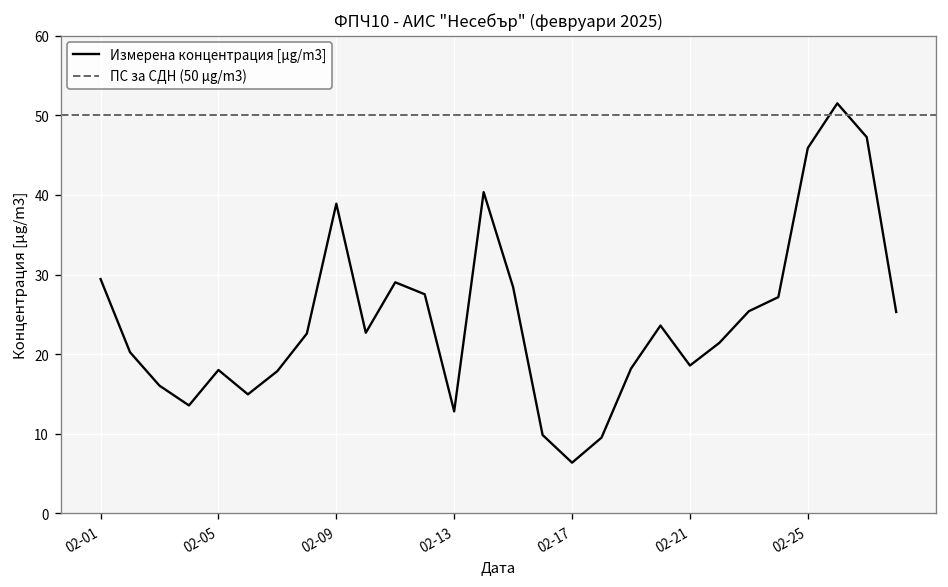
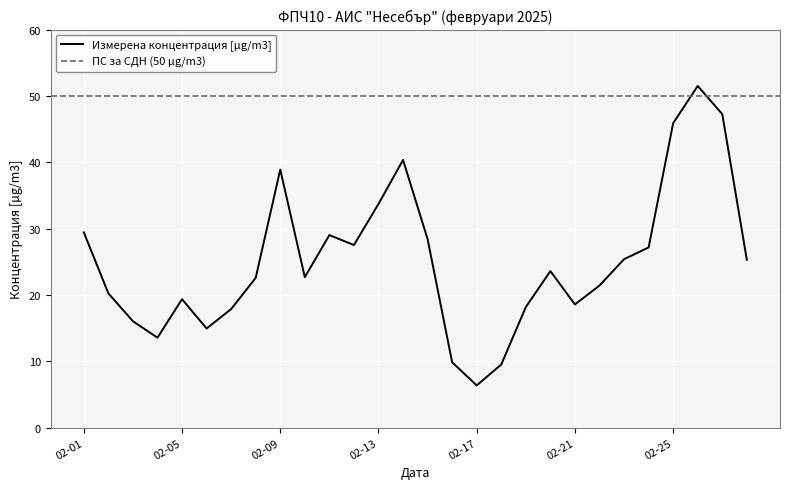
  {
    "02-01": 29,
-   "02-05": 18,
+   "02-05": 19,
    "02-09": 39,
-   "02-13": 13,
+   "02-13": 34,
    "02-17": 6,
    "02-21": 19,
    "02-25": 46
  }
